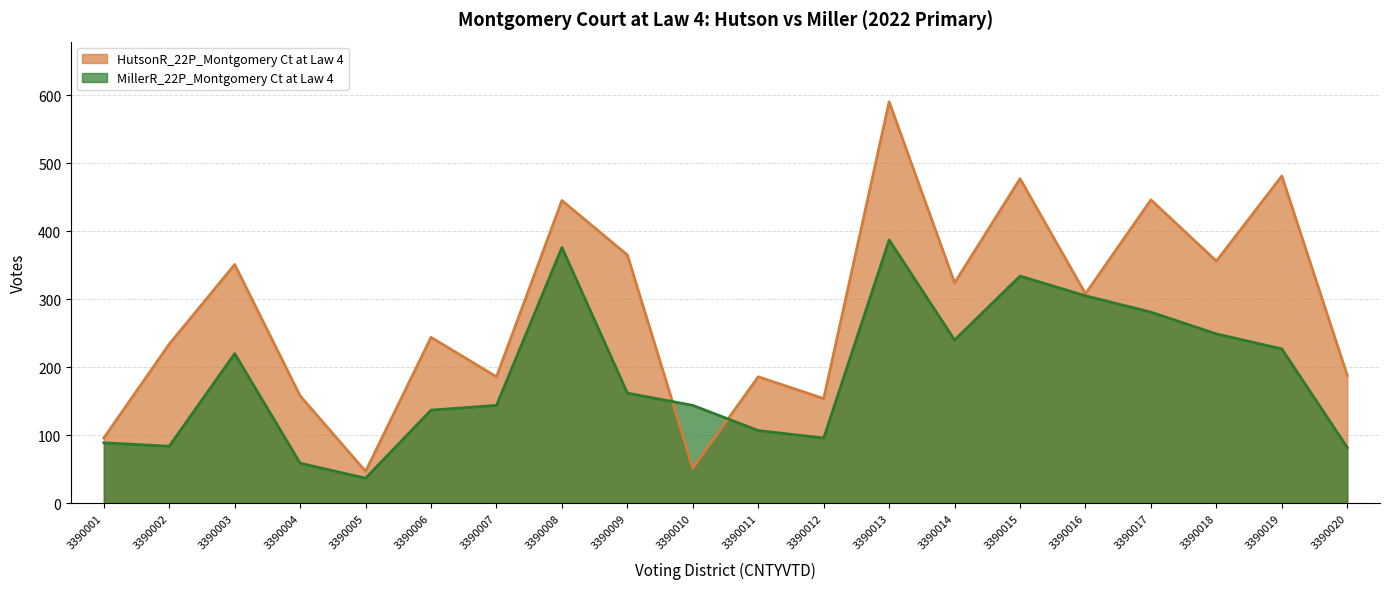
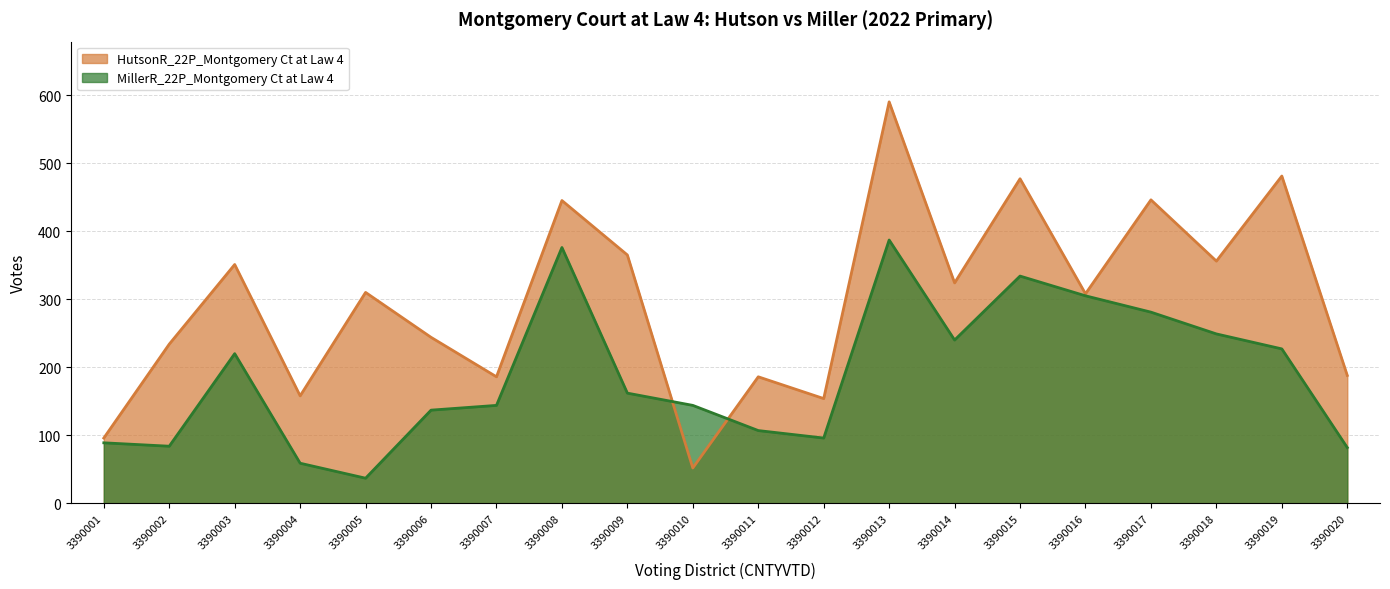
  {
    "HutsonR_22P_Montgomery Ct at Law 4": {
      "3390001": 100,
      "3390002": 230,
      "3390003": 350,
      "3390004": 160,
-     "3390005": 50,
+     "3390005": 310,
      "3390006": 240,
      "3390007": 190,
      "3390008": 450,
      "3390009": 370,
      "3390010": 50,
      "3390011": 190,
      "3390012": 150,
      "3390013": 590,
      "3390014": 320,
      "3390015": 480,
      "3390017": 450,
      "3390018": 360,
      "3390019": 480,
      "3390020": 190
    },
    "MillerR_22P_Montgomery Ct at Law 4": {
      "3390001": 90,
      "3390002": 80,
      "3390003": 220,
      "3390004": 60,
      "3390005": 40,
      "3390006": 140,
      "3390007": 140,
      "3390008": 380,
      "3390009": 160,
      "3390010": 140,
      "3390011": 110,
      "3390012": 100,
      "3390013": 390,
      "3390014": 240,
      "3390015": 330,
      "3390017": 280,
      "3390018": 250,
      "3390019": 230,
      "3390020": 80
    }
  }
